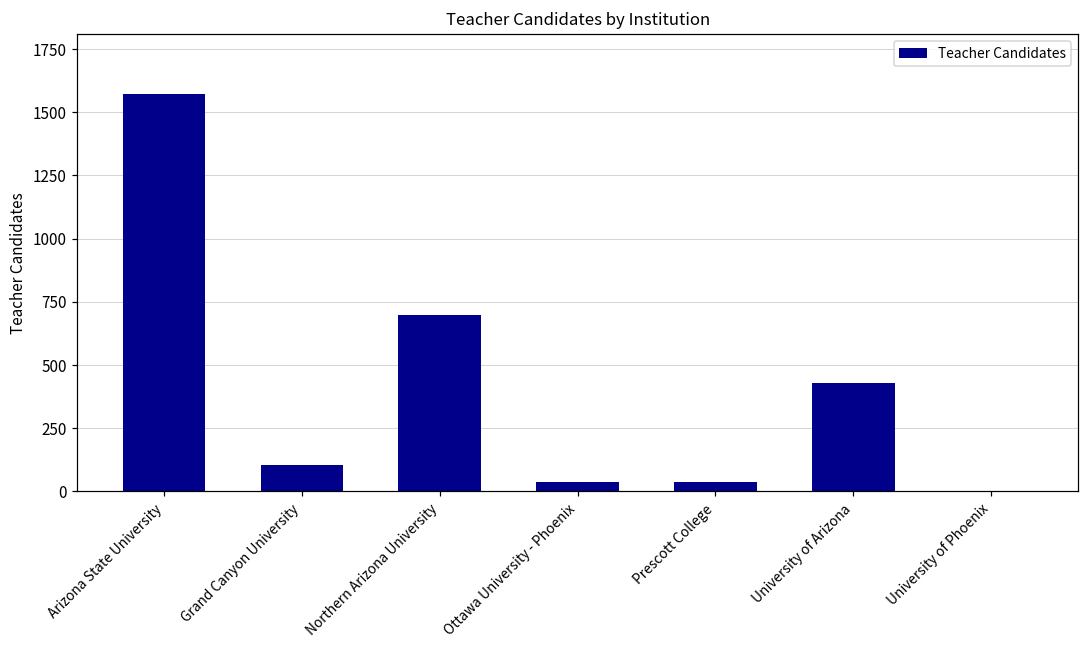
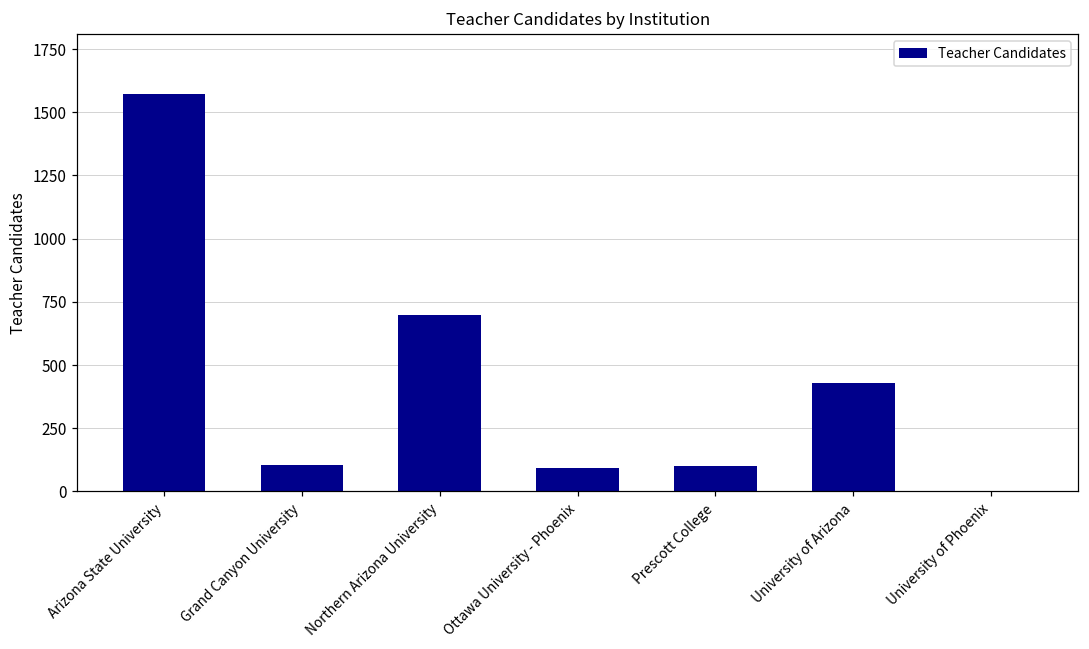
  {
    "Arizona State University": 1570,
    "Grand Canyon University": 100,
    "Northern Arizona University": 700,
-   "Ottawa University - Phoenix": 40,
-   "Prescott College": 40,
+   "Ottawa University - Phoenix": 90,
+   "Prescott College": 100,
    "University of Arizona": 430,
    "University of Phoenix": 0
  }
